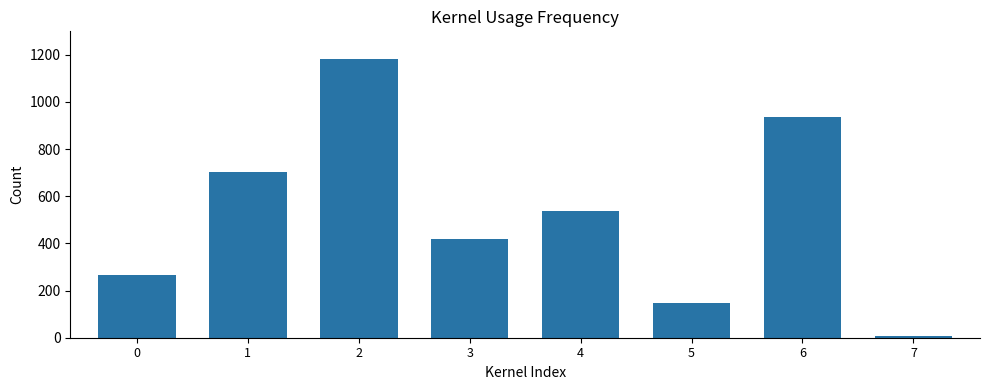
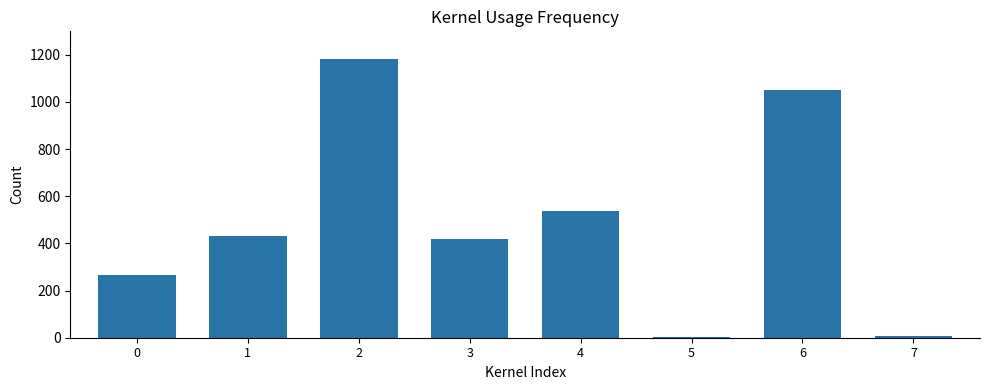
  {
    "0": 270,
-   "1": 700,
+   "1": 430,
    "2": 1180,
    "3": 420,
    "4": 540,
-   "5": 150,
-   "6": 940
+   "5": 0,
+   "6": 1050
  }
